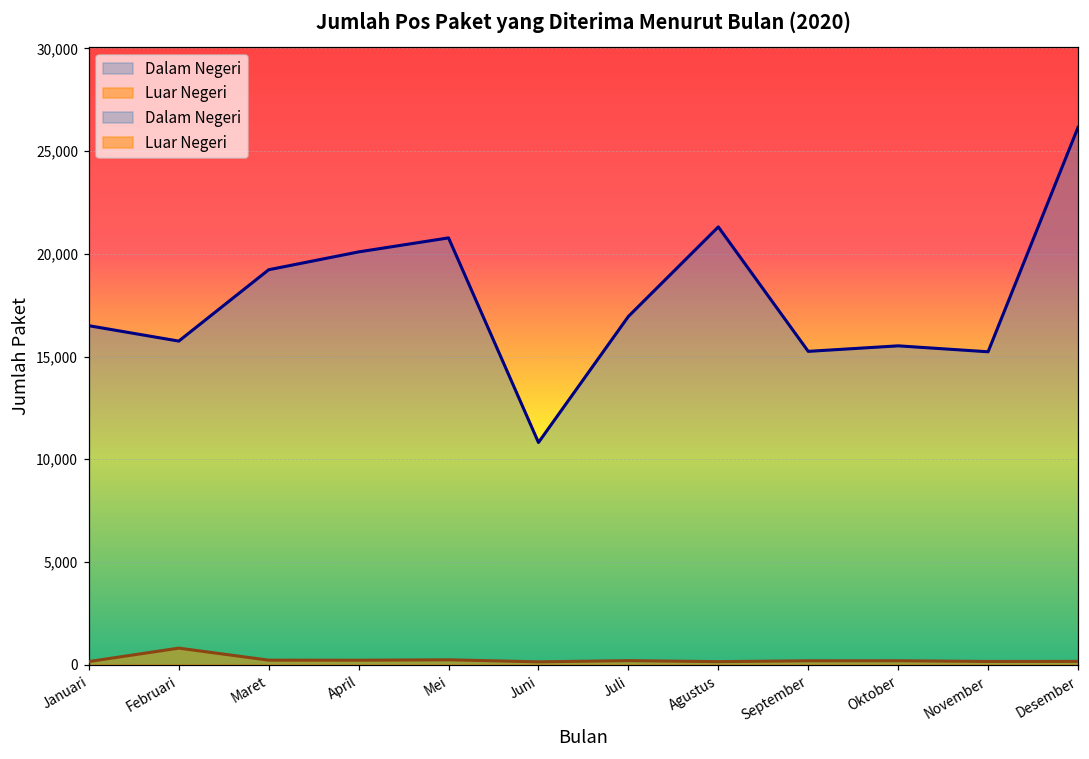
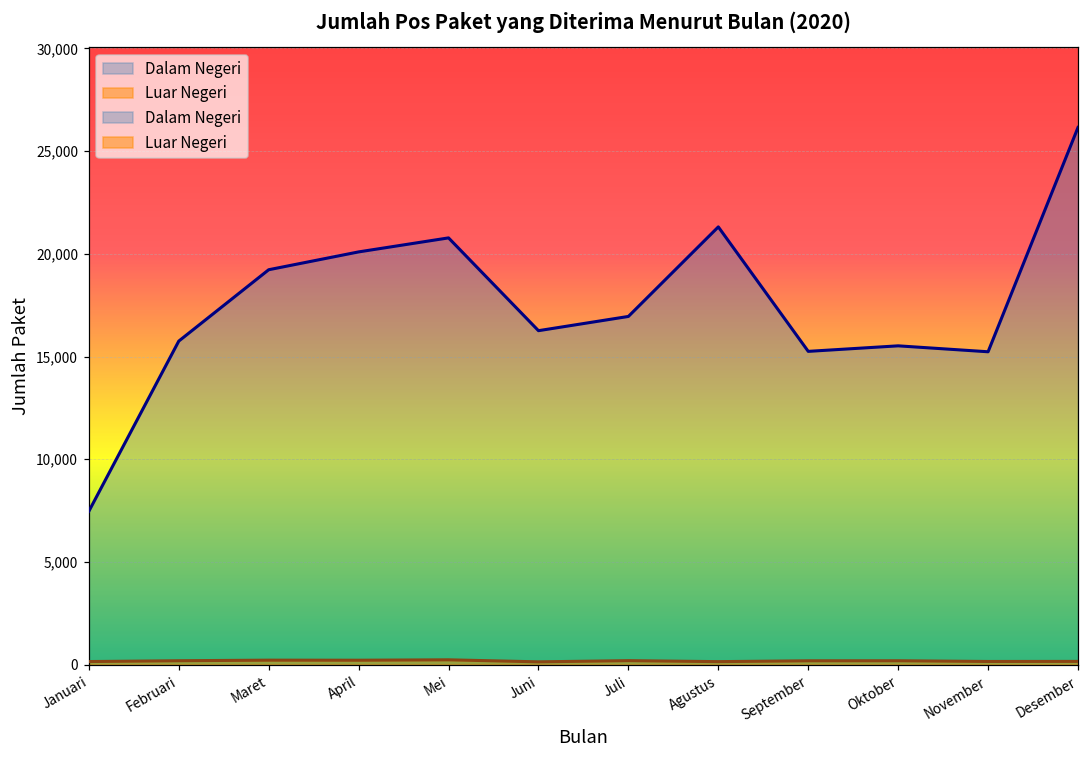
  {
    "Dalam Negeri": {
-     "Januari": "16,500",
+     "Januari": "7,500",
      "Februari": "15,800",
      "Maret": "19,200",
      "April": "20,100",
      "Mei": "20,800",
-     "Juni": "10,800",
+     "Juni": "16,300",
      "Juli": "17,000",
      "Agustus": "21,300",
      "September": "15,300",
      "Oktober": "15,500",
      "November": "15,200",
      "Desember": "26,200"
    },
    "Luar Negeri": {
      "Januari": "200",
-     "Februari": "800",
+     "Februari": "200",
      "Maret": "200",
      "April": "200",
      "Mei": "200",
      "Juni": "100",
      "Juli": "200",
      "Agustus": "100",
      "September": "200",
      "Oktober": "200",
      "November": "200",
      "Desember": "200"
    }
  }
